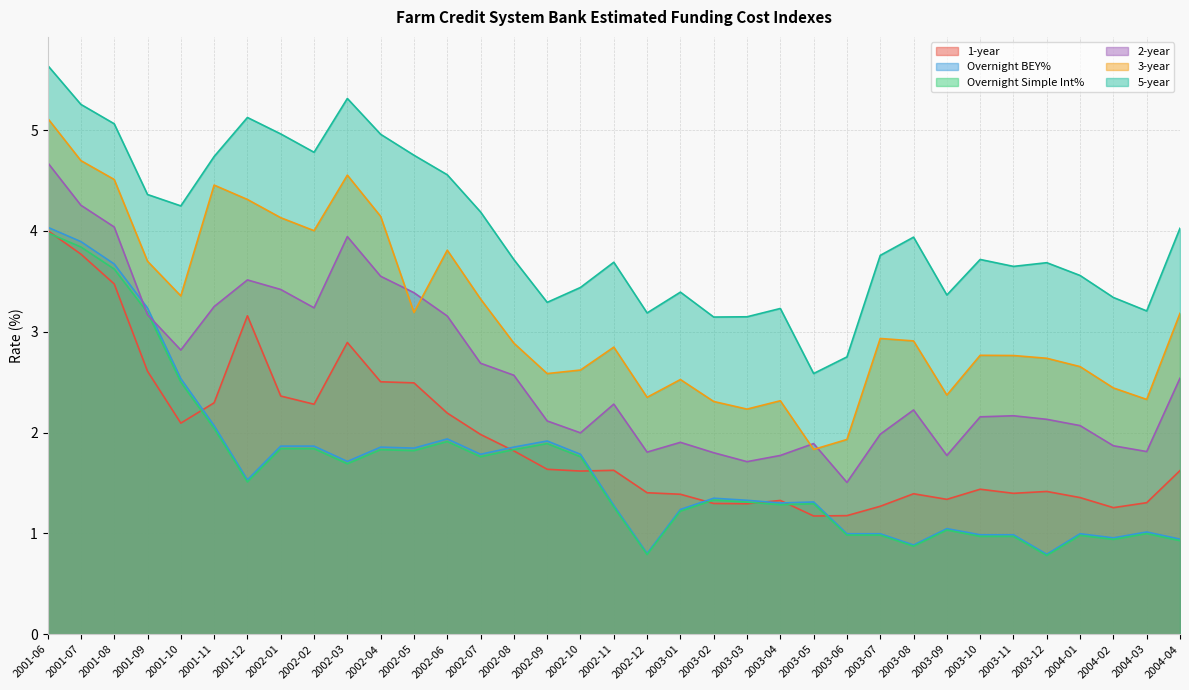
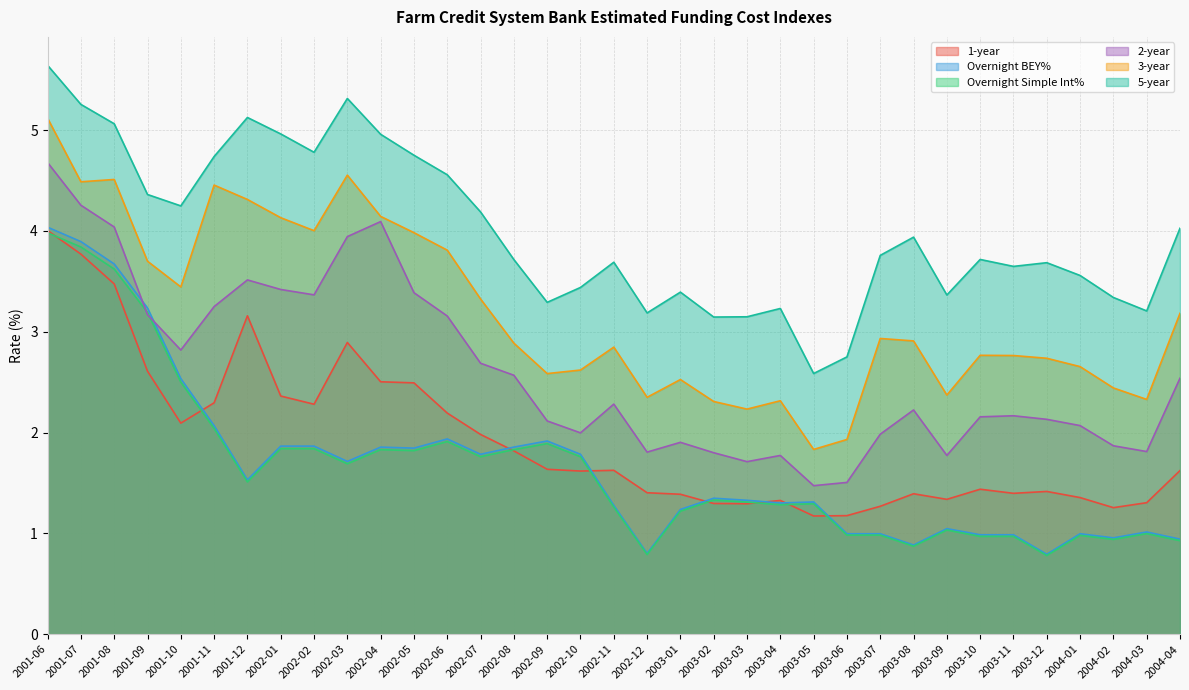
  {
    "1-year": {
      "2001-07": 3.77,
      "2001-08": 3.47,
      "2001-09": 2.61,
      "2001-10": 2.09,
      "2001-11": 2.30,
      "2001-12": 3.16,
      "2002-01": 2.36,
      "2002-02": 2.28,
      "2002-03": 2.89,
      "2002-04": 2.50,
      "2002-05": 2.49,
      "2002-06": 2.19,
      "2002-07": 1.98,
      "2002-09": 1.64,
      "2002-10": 1.62,
      "2002-11": 1.63,
      "2002-12": 1.40,
      "2003-01": 1.39,
      "2003-02": 1.30,
      "2003-05": 1.17,
      "2003-06": 1.18,
      "2003-07": 1.27,
      "2003-08": 1.39,
      "2003-09": 1.34,
      "2003-10": 1.44,
      "2003-11": 1.40,
      "2003-12": 1.42,
      "2004-01": 1.36,
      "2004-02": 1.26,
      "2004-03": 1.30,
      "2004-04": 1.62
    },
    "2-year": {
      "2001-06": 4.68,
      "2001-07": 4.25,
      "2001-08": 4.04,
      "2001-10": 2.82,
      "2001-11": 3.25,
      "2001-12": 3.51,
      "2002-01": 3.42,
-     "2002-02": 3.24,
+     "2002-02": 3.37,
      "2002-03": 3.94,
-     "2002-04": 3.55,
+     "2002-04": 4.09,
      "2002-05": 3.39,
      "2002-06": 3.16,
      "2002-07": 2.69,
      "2002-08": 2.57,
      "2002-09": 2.12,
      "2002-10": 2.00,
      "2002-11": 2.28,
      "2002-12": 1.81,
      "2003-01": 1.90,
      "2003-02": 1.80,
      "2003-03": 1.71,
      "2003-04": 1.77,
-     "2003-05": 1.89,
+     "2003-05": 1.47,
      "2003-06": 1.51,
      "2003-07": 1.98,
      "2003-08": 2.22,
      "2003-09": 1.77,
      "2003-10": 2.16,
      "2003-11": 2.17,
      "2003-12": 2.13,
      "2004-01": 2.07,
      "2004-02": 1.87,
      "2004-03": 1.81,
      "2004-04": 2.54
    },
    "3-year": {
      "2001-06": 5.12,
-     "2001-07": 4.70,
+     "2001-07": 4.49,
      "2001-08": 4.51,
      "2001-09": 3.70,
-     "2001-10": 3.36,
+     "2001-10": 3.44,
      "2001-11": 4.45,
      "2001-12": 4.31,
      "2002-01": 4.13,
      "2002-02": 4.00,
      "2002-03": 4.55,
      "2002-04": 4.14,
-     "2002-05": 3.19,
+     "2002-05": 3.98,
      "2002-06": 3.81,
      "2002-07": 3.32,
      "2002-08": 2.89,
      "2002-09": 2.58,
      "2002-10": 2.62,
      "2002-11": 2.85,
      "2002-12": 2.35,
      "2003-01": 2.53,
      "2003-02": 2.31,
      "2003-03": 2.23,
      "2003-04": 2.32,
      "2003-05": 1.83,
      "2003-06": 1.93,
      "2003-07": 2.93,
      "2003-08": 2.91,
      "2003-09": 2.37,
      "2003-10": 2.77,
      "2003-11": 2.76,
      "2003-12": 2.74,
      "2004-01": 2.65,
      "2004-02": 2.44,
      "2004-03": 2.33,
      "2004-04": 3.18
    }
  }
